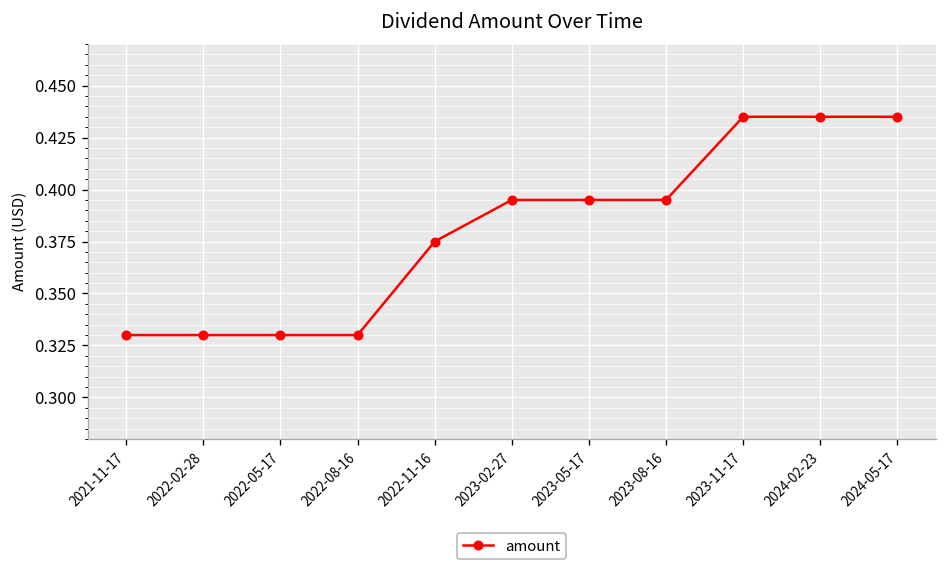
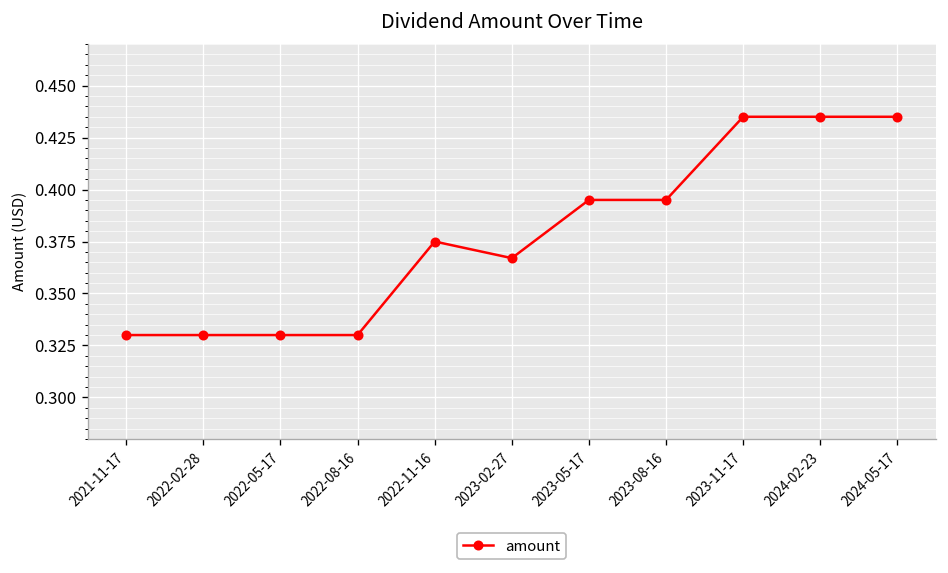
  {
    "2021-11-17": 0.330,
    "2022-02-28": 0.330,
    "2022-05-17": 0.330,
    "2022-08-16": 0.330,
    "2022-11-16": 0.375,
-   "2023-02-27": 0.395,
+   "2023-02-27": 0.367,
    "2023-05-17": 0.395,
    "2023-08-16": 0.395,
    "2023-11-17": 0.435,
    "2024-02-23": 0.435,
    "2024-05-17": 0.435
  }
